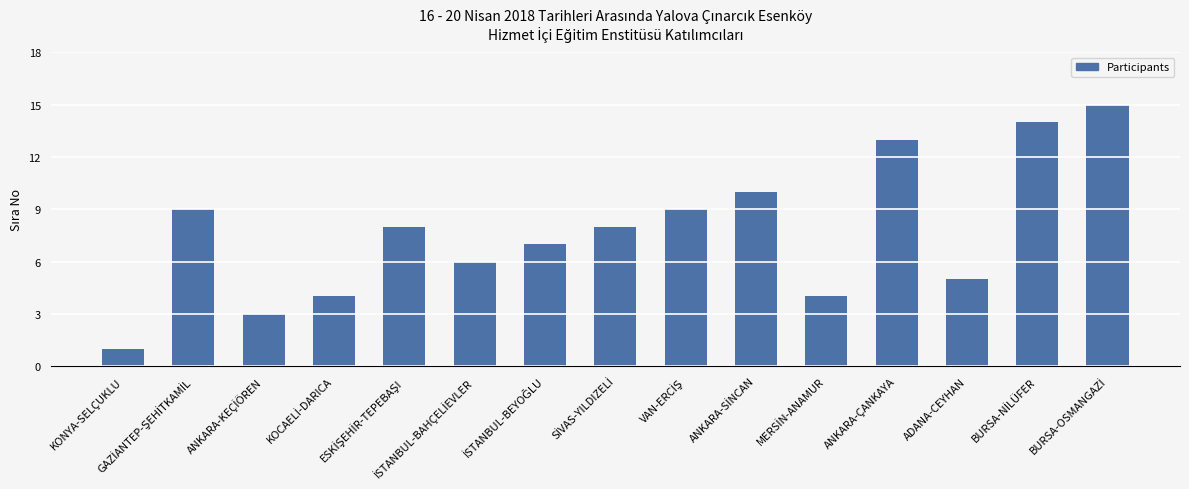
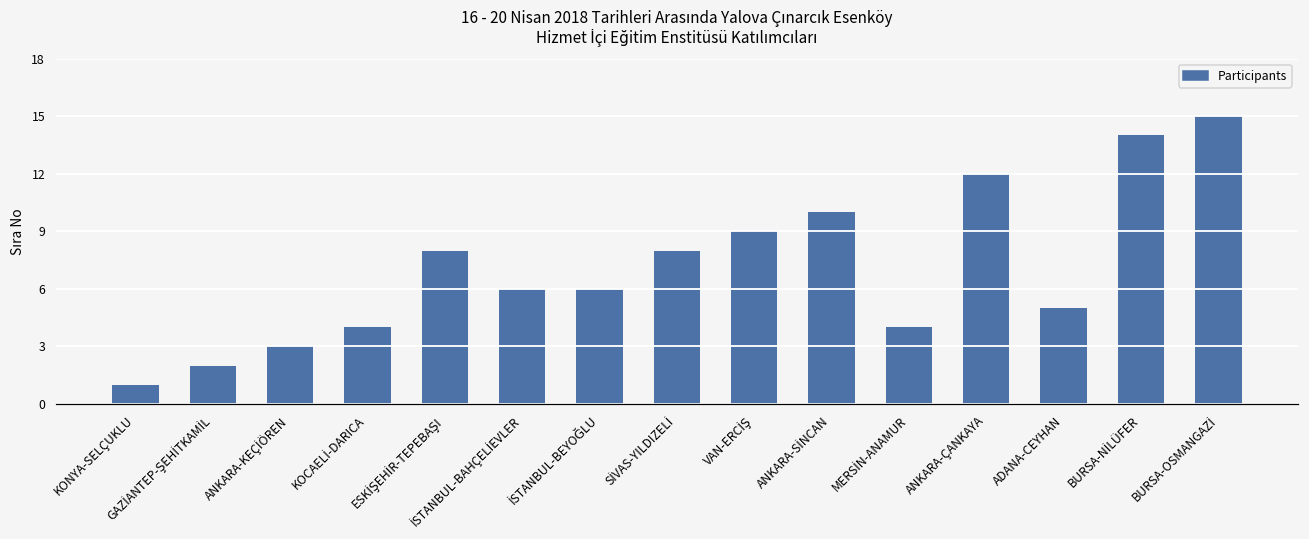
  {
    "KONYA-SELÇUKLU": 1,
-   "GAZİANTEP-ŞEHİTKAMİL": 9,
+   "GAZİANTEP-ŞEHİTKAMİL": 2,
    "ANKARA-KEÇİÖREN": 3,
    "KOCAELİ-DARICA": 4,
    "ESKİŞEHİR-TEPEBAŞI": 8,
    "İSTANBUL-BAHÇELİEVLER": 6,
-   "İSTANBUL-BEYOĞLU": 7,
+   "İSTANBUL-BEYOĞLU": 6,
    "SİVAS-YILDIZELİ": 8,
    "VAN-ERCİŞ": 9,
    "ANKARA-SİNCAN": 10,
    "MERSİN-ANAMUR": 4,
-   "ANKARA-ÇANKAYA": 13,
+   "ANKARA-ÇANKAYA": 12,
    "ADANA-CEYHAN": 5,
    "BURSA-NİLÜFER": 14,
    "BURSA-OSMANGAZİ": 15
  }
